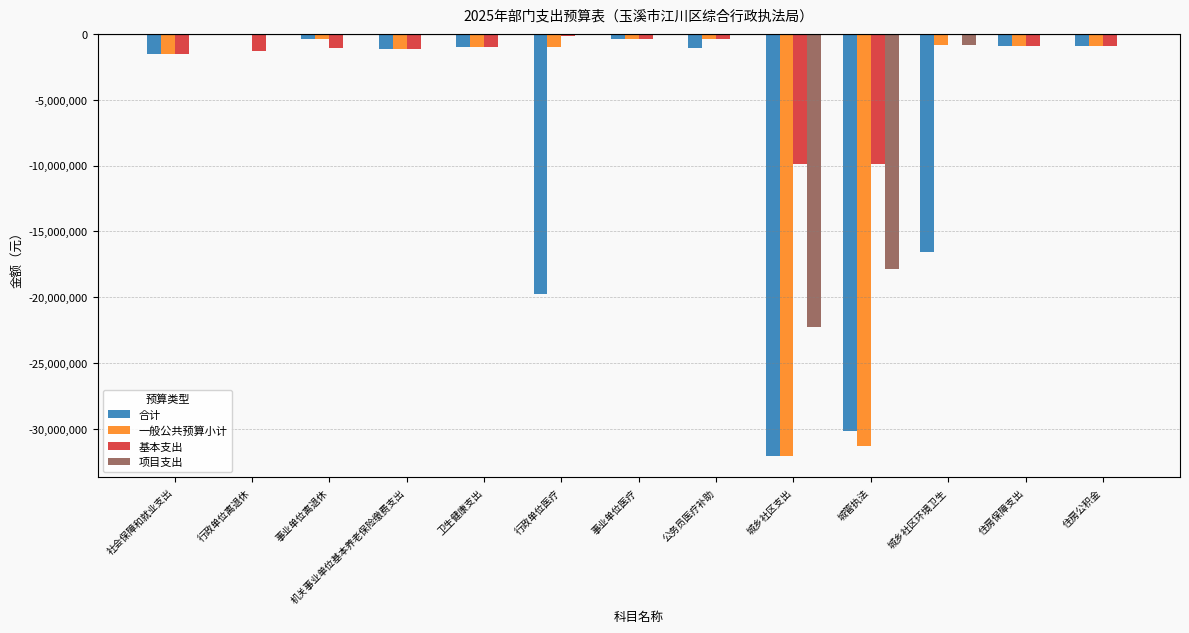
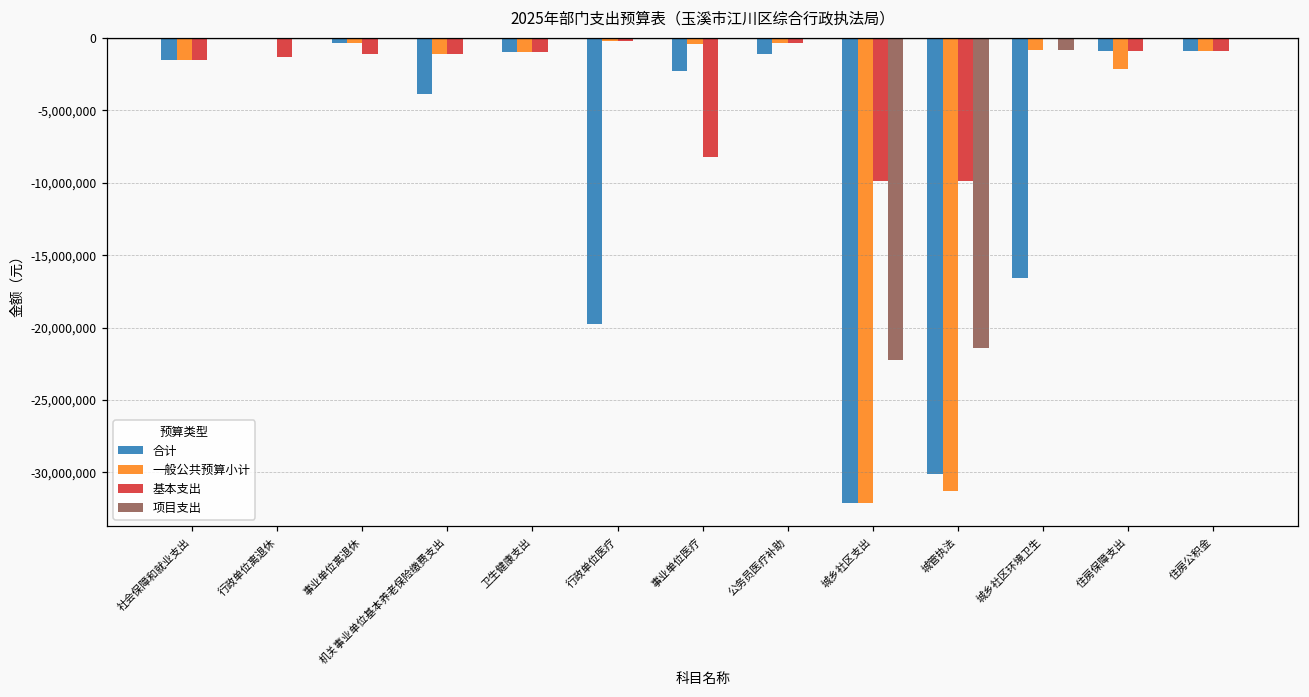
  {
    "合计": {
      "社会保障和就业支出": "-1,500,000",
      "事业单位离退休": "-400,000",
-     "机关事业单位基本养老保险缴费支出": "-1,100,000",
+     "机关事业单位基本养老保险缴费支出": "-3,800,000",
      "卫生健康支出": "-1,000,000",
      "行政单位医疗": "-19,800,000",
-     "事业单位医疗": "-400,000",
+     "事业单位医疗": "-2,300,000",
      "公务员医疗补助": "-1,100,000",
      "城乡社区支出": "-32,100,000",
      "城管执法": "-30,100,000",
      "城乡社区环境卫生": "-16,600,000",
      "住房保障支出": "-900,000",
      "住房公积金": "-900,000"
    },
    "一般公共预算小计": {
      "社会保障和就业支出": "-1,500,000",
      "事业单位离退休": "-400,000",
      "机关事业单位基本养老保险缴费支出": "-1,100,000",
      "卫生健康支出": "-1,000,000",
-     "行政单位医疗": "-1,000,000",
+     "行政单位医疗": "-200,000",
      "事业单位医疗": "-400,000",
      "公务员医疗补助": "-300,000",
      "城乡社区支出": "-32,100,000",
      "城管执法": "-31,300,000",
      "城乡社区环境卫生": "-800,000",
-     "住房保障支出": "-900,000",
+     "住房保障支出": "-2,200,000",
      "住房公积金": "-900,000"
    },
    "基本支出": {
      "社会保障和就业支出": "-1,500,000",
      "行政单位离退休": "-1,300,000",
      "事业单位离退休": "-1,100,000",
      "机关事业单位基本养老保险缴费支出": "-1,100,000",
      "卫生健康支出": "-1,000,000",
-     "事业单位医疗": "-400,000",
+     "事业单位医疗": "-8,200,000",
      "公务员医疗补助": "-300,000",
      "城乡社区支出": "-9,900,000",
      "城管执法": "-9,900,000",
      "城乡社区环境卫生": "0",
      "住房保障支出": "-900,000",
      "住房公积金": "-900,000"
    },
    "项目支出": {
      "社会保障和就业支出": "0",
      "行政单位离退休": "0",
      "事业单位离退休": "0",
      "机关事业单位基本养老保险缴费支出": "0",
      "卫生健康支出": "0",
      "行政单位医疗": "0",
      "事业单位医疗": "0",
      "公务员医疗补助": "0",
      "城乡社区支出": "-22,200,000",
-     "城管执法": "-17,800,000",
+     "城管执法": "-21,400,000",
      "城乡社区环境卫生": "-800,000",
      "住房保障支出": "0",
      "住房公积金": "0"
    }
  }
